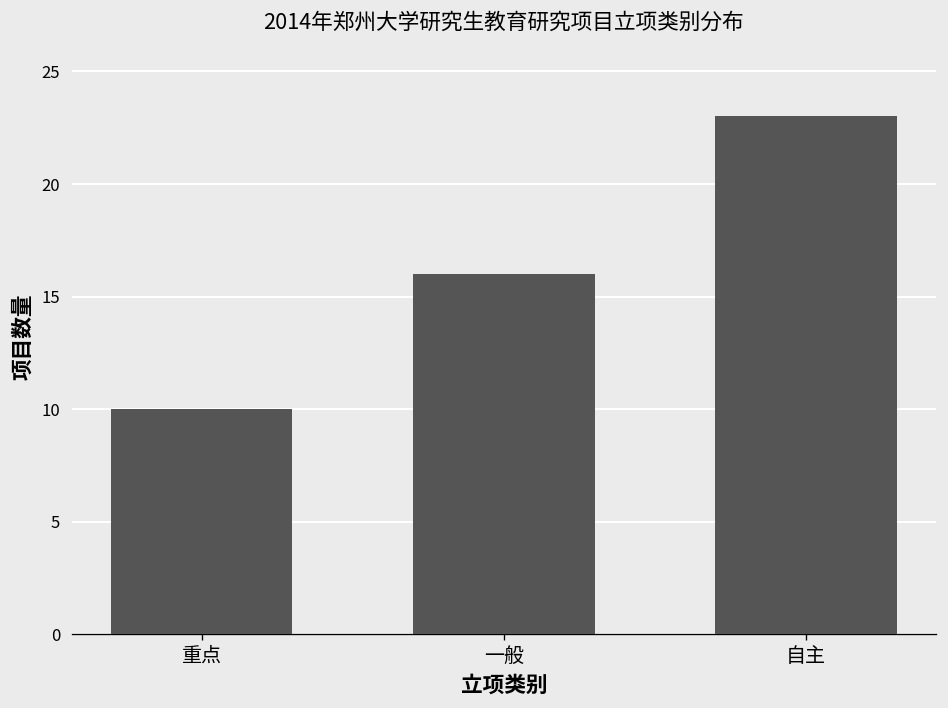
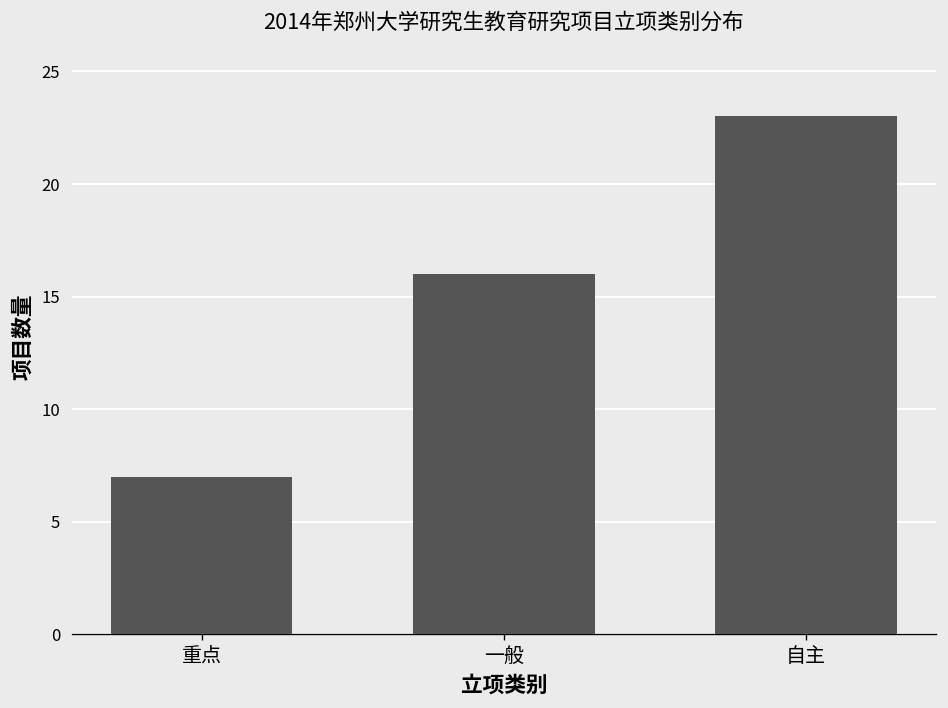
  {
-   "重点": 10,
+   "重点": 7,
    "一般": 16,
    "自主": 23
  }
